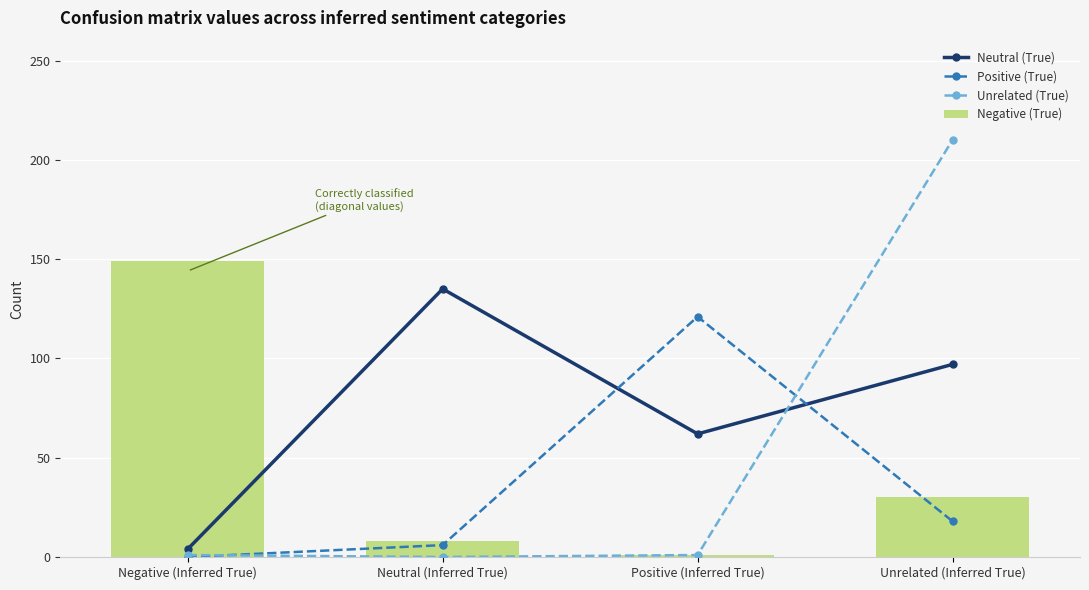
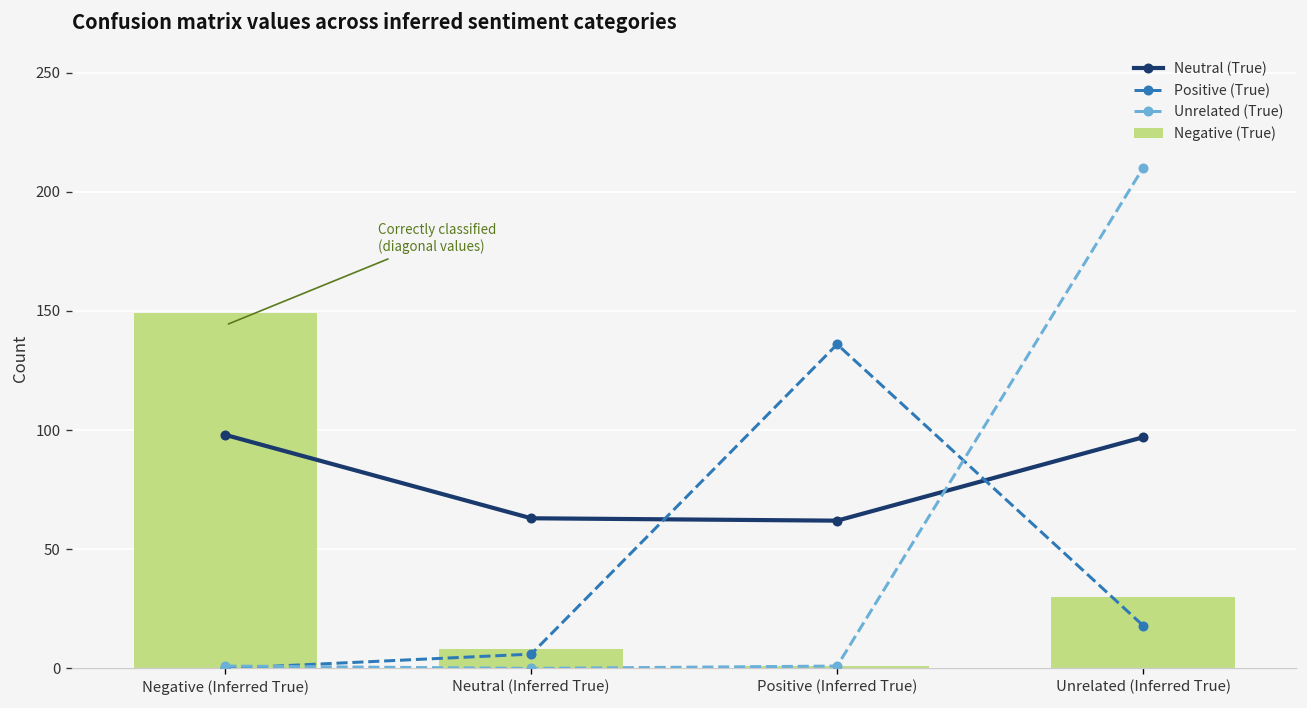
  {
    "Neutral (True)": {
-     "Negative (Inferred True)": 4,
-     "Neutral (Inferred True)": 135,
+     "Negative (Inferred True)": 98,
+     "Neutral (Inferred True)": 63,
      "Positive (Inferred True)": 62,
      "Unrelated (Inferred True)": 97
    },
    "Negative (True)": {
      "Negative (Inferred True)": 149,
      "Neutral (Inferred True)": 8,
      "Unrelated (Inferred True)": 30
    },
    "Positive (True)": {
      "Neutral (Inferred True)": 6,
-     "Positive (Inferred True)": 121,
+     "Positive (Inferred True)": 136,
      "Unrelated (Inferred True)": 18
    },
    "Unrelated (True)": {
      "Neutral (Inferred True)": 0,
      "Positive (Inferred True)": 1,
      "Unrelated (Inferred True)": 210
    }
  }
